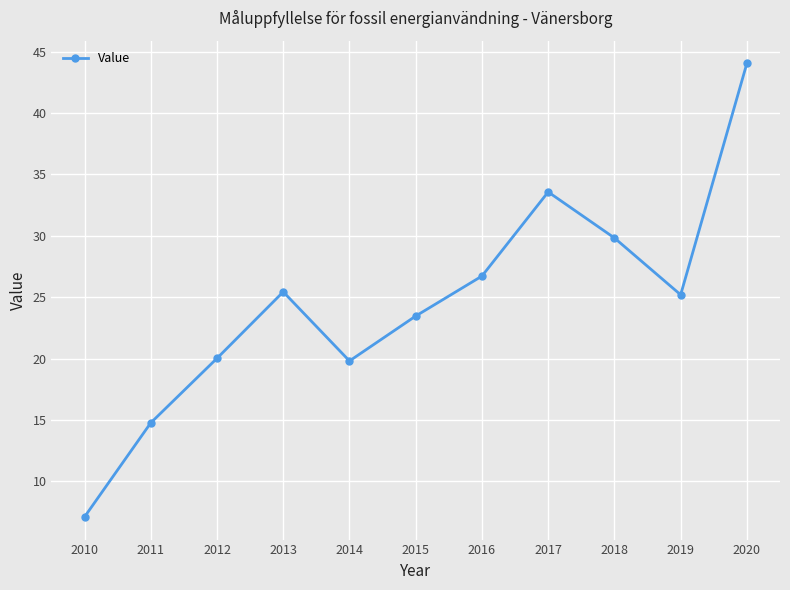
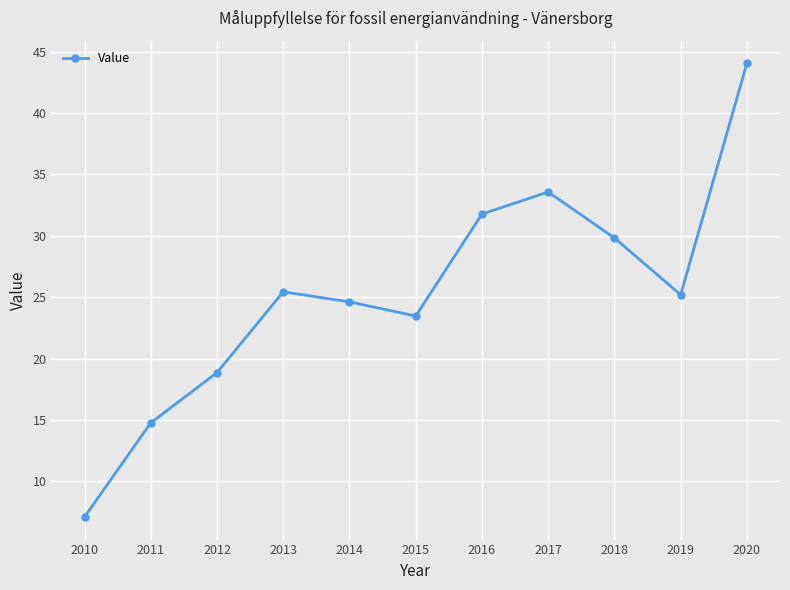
  {
    "2010": 7.1,
    "2011": 14.8,
-   "2012": 20.0,
+   "2012": 18.9,
    "2013": 25.4,
-   "2014": 19.8,
+   "2014": 24.6,
    "2015": 23.5,
-   "2016": 26.7,
+   "2016": 31.8,
    "2017": 33.6,
    "2018": 29.8,
    "2019": 25.2,
    "2020": 44.0
  }
